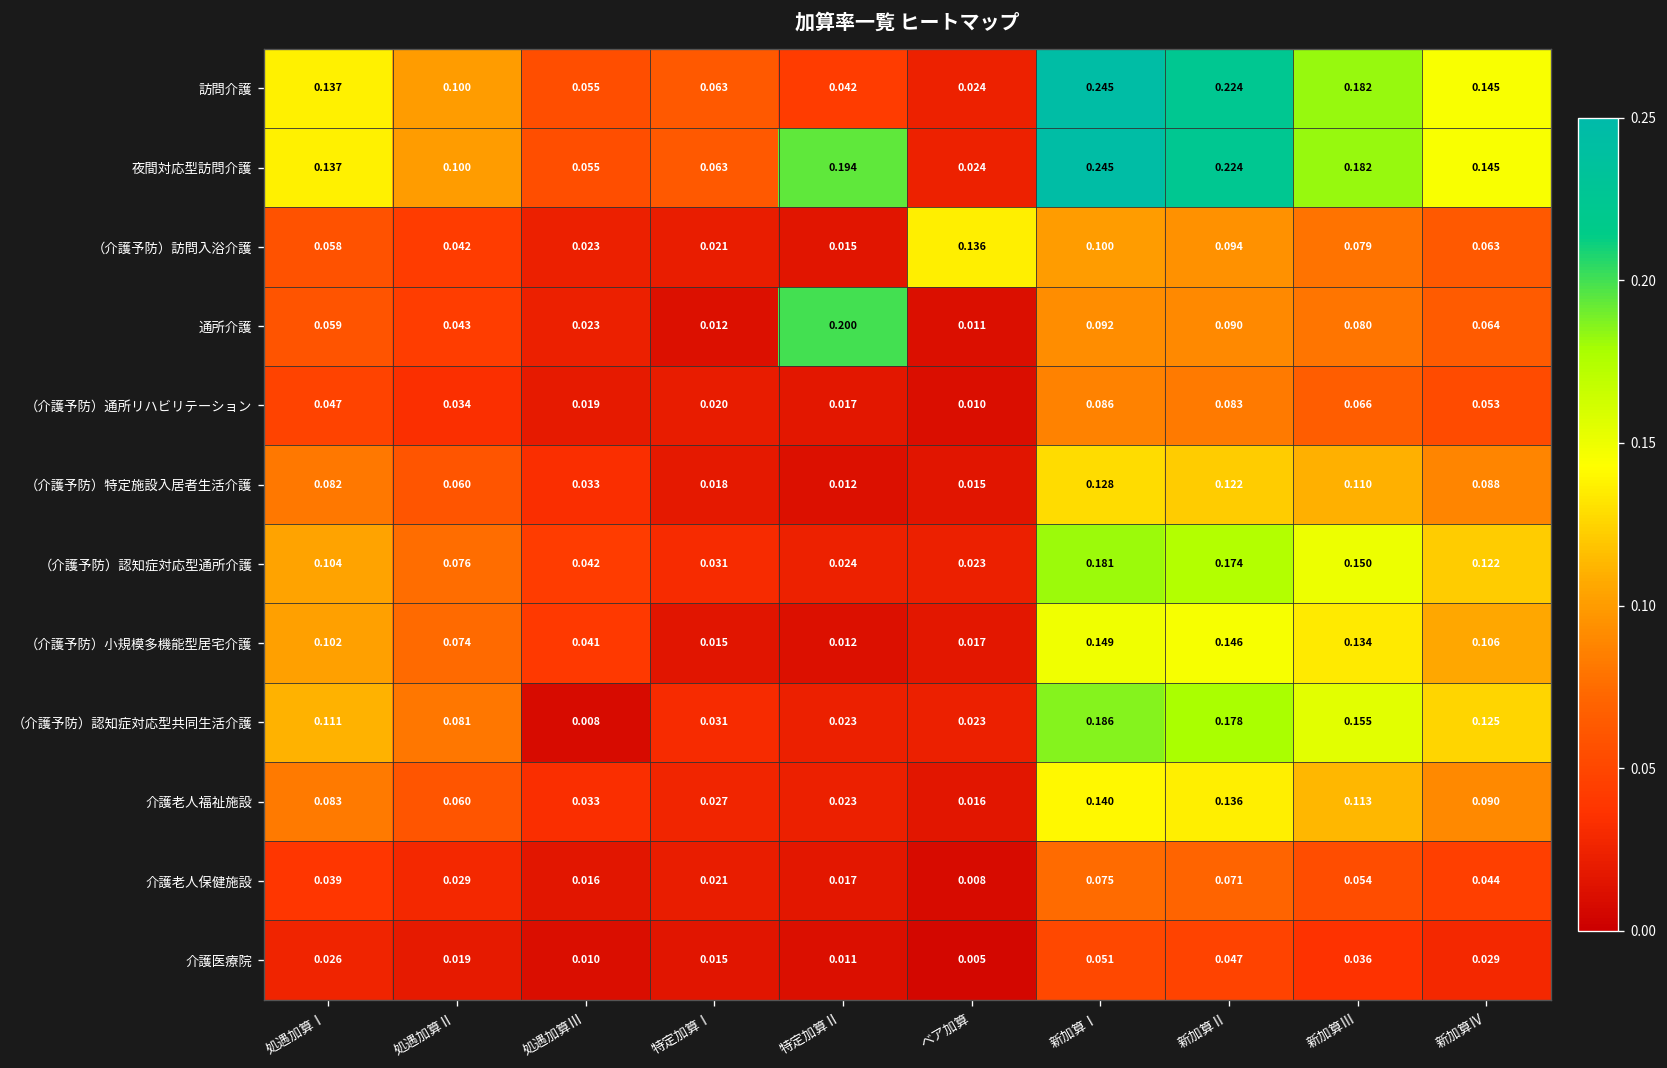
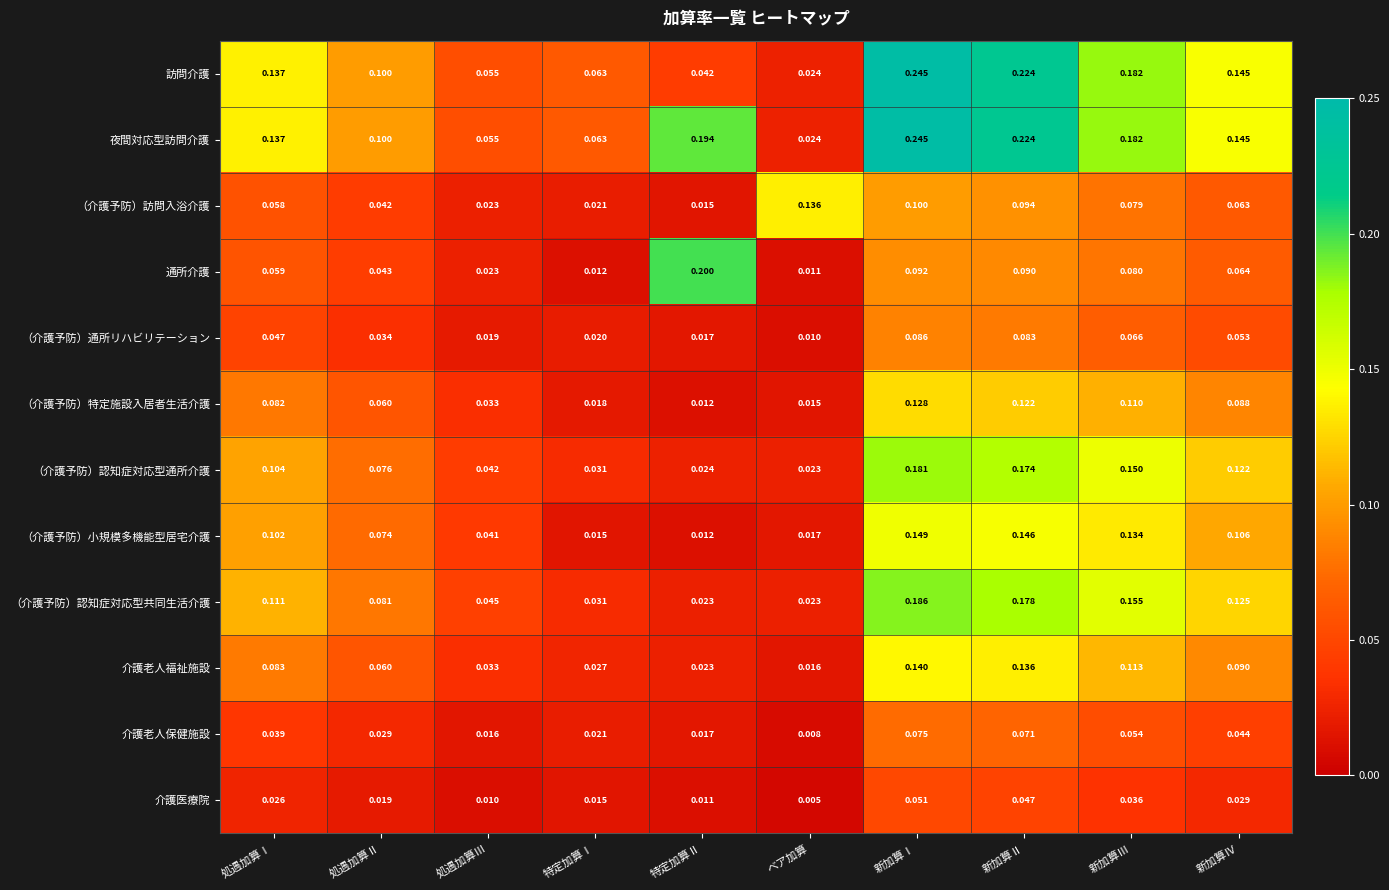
  {
    "訪問介護": {
      "処遇加算Ⅰ": 0.137,
      "処遇加算Ⅱ": 0.100,
      "処遇加算Ⅲ": 0.055,
      "特定加算Ⅰ": 0.063,
      "特定加算Ⅱ": 0.042,
      "ベア加算": 0.024,
      "新加算Ⅰ": 0.245,
      "新加算Ⅱ": 0.224,
      "新加算Ⅲ": 0.182,
      "新加算Ⅳ": 0.145
    },
    "夜間対応型訪問介護": {
      "処遇加算Ⅰ": 0.137,
      "処遇加算Ⅱ": 0.100,
      "処遇加算Ⅲ": 0.055,
      "特定加算Ⅰ": 0.063,
      "特定加算Ⅱ": 0.194,
      "ベア加算": 0.024,
      "新加算Ⅰ": 0.245,
      "新加算Ⅱ": 0.224,
      "新加算Ⅲ": 0.182,
      "新加算Ⅳ": 0.145
    },
    "（介護予防）訪問入浴介護": {
      "処遇加算Ⅰ": 0.058,
      "処遇加算Ⅱ": 0.042,
      "処遇加算Ⅲ": 0.023,
      "特定加算Ⅰ": 0.021,
      "特定加算Ⅱ": 0.015,
      "ベア加算": 0.136,
      "新加算Ⅰ": 0.100,
      "新加算Ⅱ": 0.094,
      "新加算Ⅲ": 0.079,
      "新加算Ⅳ": 0.063
    },
    "通所介護": {
      "処遇加算Ⅰ": 0.059,
      "処遇加算Ⅱ": 0.043,
      "処遇加算Ⅲ": 0.023,
      "特定加算Ⅰ": 0.012,
      "特定加算Ⅱ": 0.200,
      "ベア加算": 0.011,
      "新加算Ⅰ": 0.092,
      "新加算Ⅱ": 0.090,
      "新加算Ⅲ": 0.080,
      "新加算Ⅳ": 0.064
    },
    "（介護予防）通所リハビリテーション": {
      "処遇加算Ⅰ": 0.047,
      "処遇加算Ⅱ": 0.034,
      "処遇加算Ⅲ": 0.019,
      "特定加算Ⅰ": 0.020,
      "特定加算Ⅱ": 0.017,
      "ベア加算": 0.010,
      "新加算Ⅰ": 0.086,
      "新加算Ⅱ": 0.083,
      "新加算Ⅲ": 0.066,
      "新加算Ⅳ": 0.053
    },
    "（介護予防）特定施設入居者生活介護": {
      "処遇加算Ⅰ": 0.082,
      "処遇加算Ⅱ": 0.060,
      "処遇加算Ⅲ": 0.033,
      "特定加算Ⅰ": 0.018,
      "特定加算Ⅱ": 0.012,
      "ベア加算": 0.015,
      "新加算Ⅰ": 0.128,
      "新加算Ⅱ": 0.122,
      "新加算Ⅲ": 0.110,
      "新加算Ⅳ": 0.088
    },
    "（介護予防）認知症対応型通所介護": {
      "処遇加算Ⅰ": 0.104,
      "処遇加算Ⅱ": 0.076,
      "処遇加算Ⅲ": 0.042,
      "特定加算Ⅰ": 0.031,
      "特定加算Ⅱ": 0.024,
      "ベア加算": 0.023,
      "新加算Ⅰ": 0.181,
      "新加算Ⅱ": 0.174,
      "新加算Ⅲ": 0.150,
      "新加算Ⅳ": 0.122
    },
    "（介護予防）小規模多機能型居宅介護": {
      "処遇加算Ⅰ": 0.102,
      "処遇加算Ⅱ": 0.074,
      "処遇加算Ⅲ": 0.041,
      "特定加算Ⅰ": 0.015,
      "特定加算Ⅱ": 0.012,
      "ベア加算": 0.017,
      "新加算Ⅰ": 0.149,
      "新加算Ⅱ": 0.146,
      "新加算Ⅲ": 0.134,
      "新加算Ⅳ": 0.106
    },
    "（介護予防）認知症対応型共同生活介護": {
      "処遇加算Ⅰ": 0.111,
      "処遇加算Ⅱ": 0.081,
-     "処遇加算Ⅲ": 0.008,
+     "処遇加算Ⅲ": 0.045,
      "特定加算Ⅰ": 0.031,
      "特定加算Ⅱ": 0.023,
      "ベア加算": 0.023,
      "新加算Ⅰ": 0.186,
      "新加算Ⅱ": 0.178,
      "新加算Ⅲ": 0.155,
      "新加算Ⅳ": 0.125
    },
    "介護老人福祉施設": {
      "処遇加算Ⅰ": 0.083,
      "処遇加算Ⅱ": 0.060,
      "処遇加算Ⅲ": 0.033,
      "特定加算Ⅰ": 0.027,
      "特定加算Ⅱ": 0.023,
      "ベア加算": 0.016,
      "新加算Ⅰ": 0.140,
      "新加算Ⅱ": 0.136,
      "新加算Ⅲ": 0.113,
      "新加算Ⅳ": 0.090
    },
    "介護老人保健施設": {
      "処遇加算Ⅰ": 0.039,
      "処遇加算Ⅱ": 0.029,
      "処遇加算Ⅲ": 0.016,
      "特定加算Ⅰ": 0.021,
      "特定加算Ⅱ": 0.017,
      "ベア加算": 0.008,
      "新加算Ⅰ": 0.075,
      "新加算Ⅱ": 0.071,
      "新加算Ⅲ": 0.054,
      "新加算Ⅳ": 0.044
    },
    "介護医療院": {
      "処遇加算Ⅰ": 0.026,
      "処遇加算Ⅱ": 0.019,
      "処遇加算Ⅲ": 0.010,
      "特定加算Ⅰ": 0.015,
      "特定加算Ⅱ": 0.011,
      "ベア加算": 0.005,
      "新加算Ⅰ": 0.051,
      "新加算Ⅱ": 0.047,
      "新加算Ⅲ": 0.036,
      "新加算Ⅳ": 0.029
    }
  }
